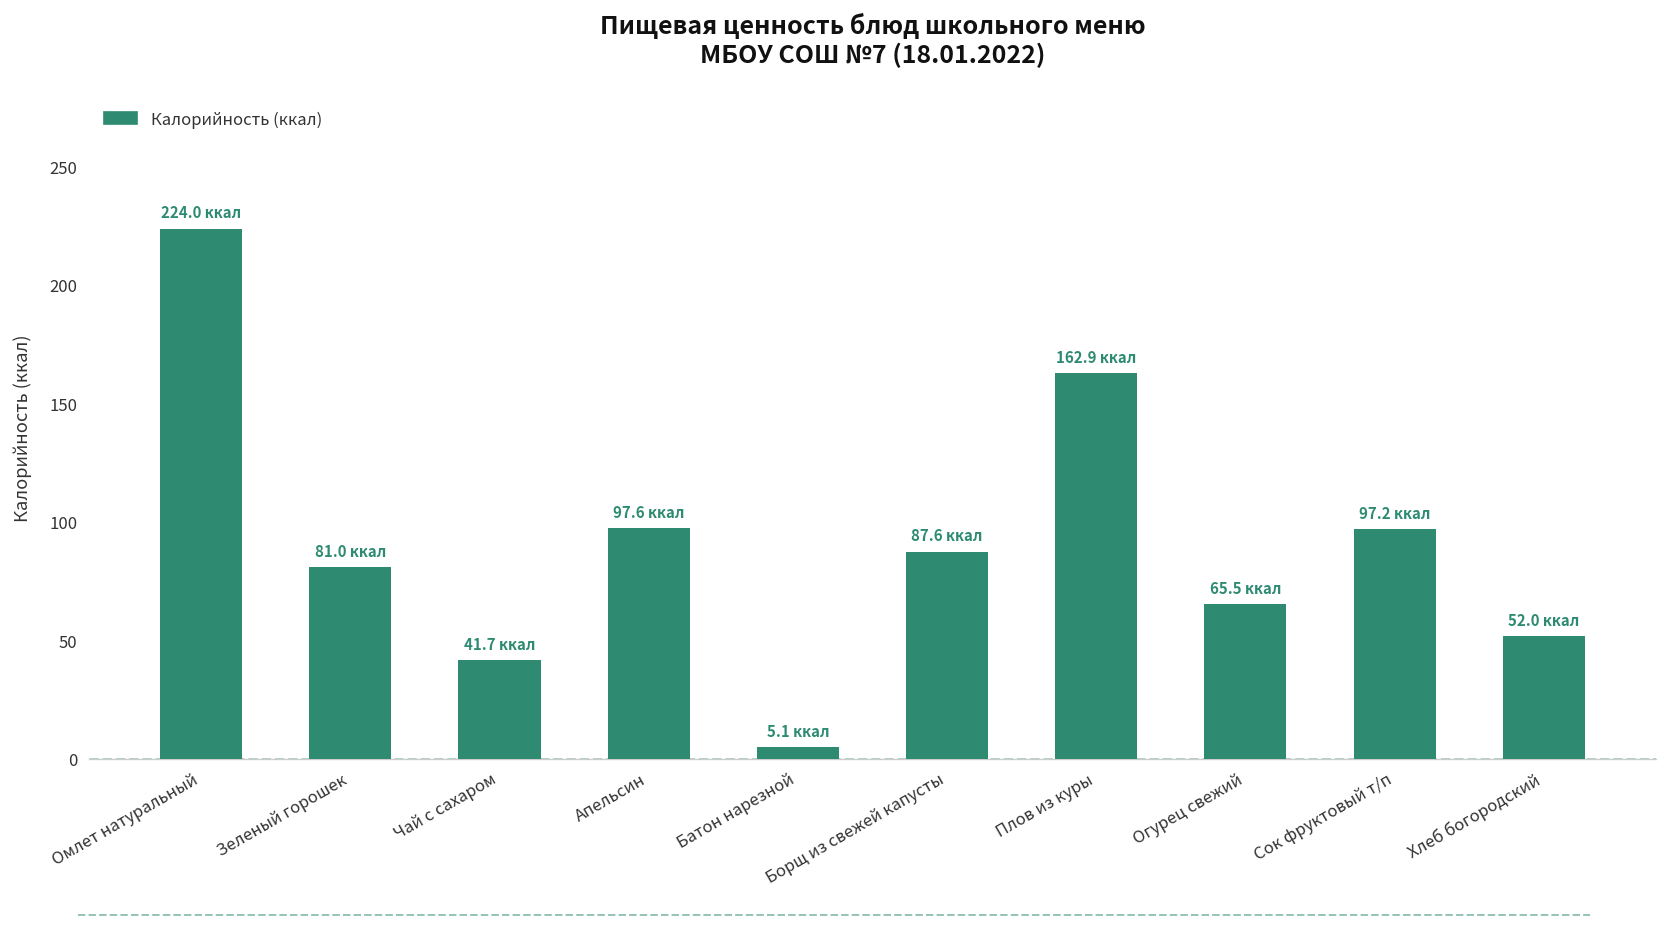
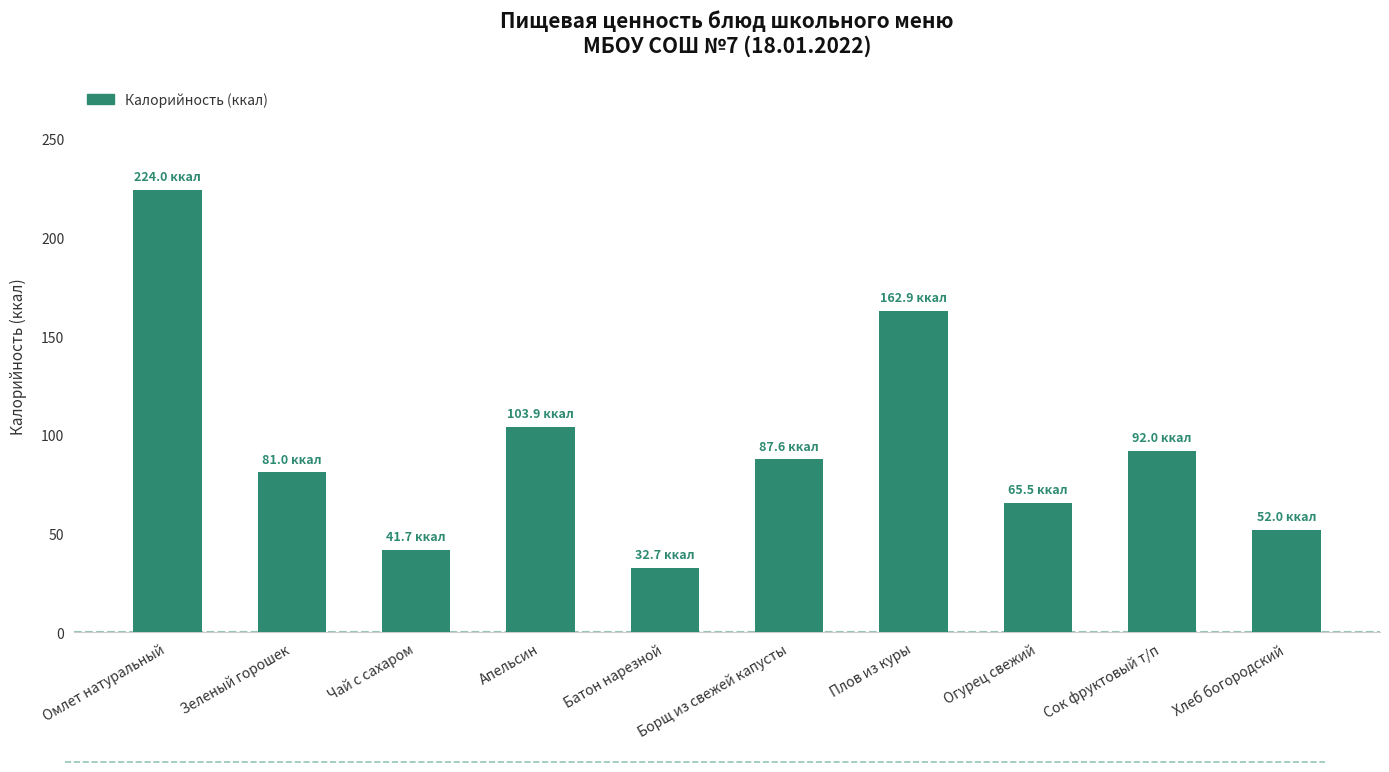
  {
    "Омлет натуральный": 224.0,
    "Зеленый горошек": 81.0,
    "Чай с сахаром": 41.7,
-   "Апельсин": 97.6,
-   "Батон нарезной": 5.1,
+   "Апельсин": 103.9,
+   "Батон нарезной": 32.7,
    "Борщ из свежей капусты": 87.6,
    "Плов из куры": 162.9,
    "Огурец свежий": 65.5,
-   "Сок фруктовый т/п": 97.2,
+   "Сок фруктовый т/п": 92.0,
    "Хлеб богородский": 52.0
  }
